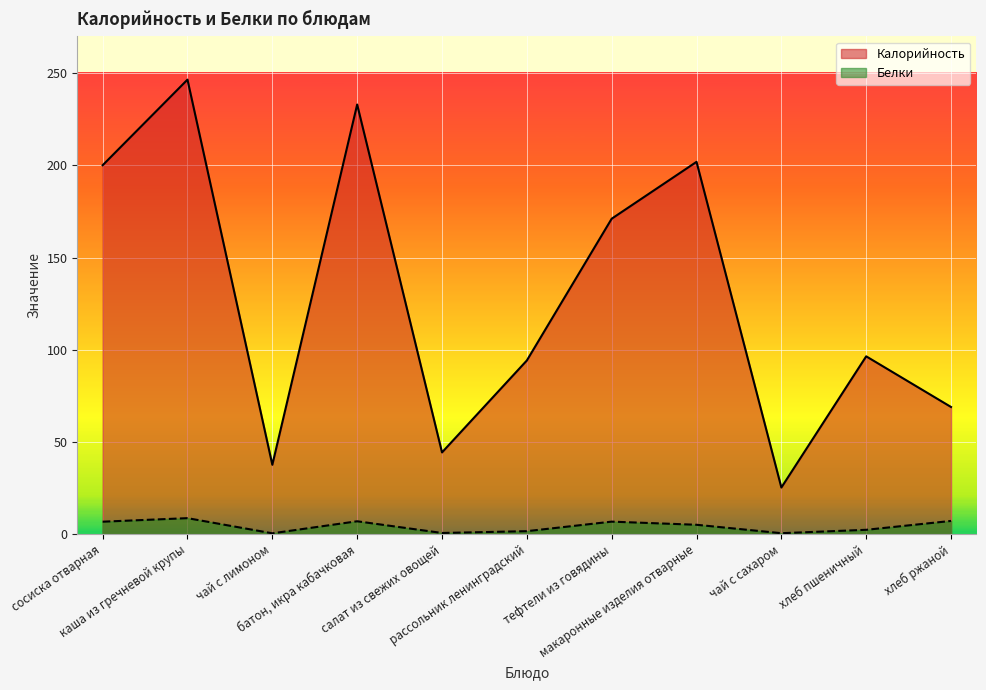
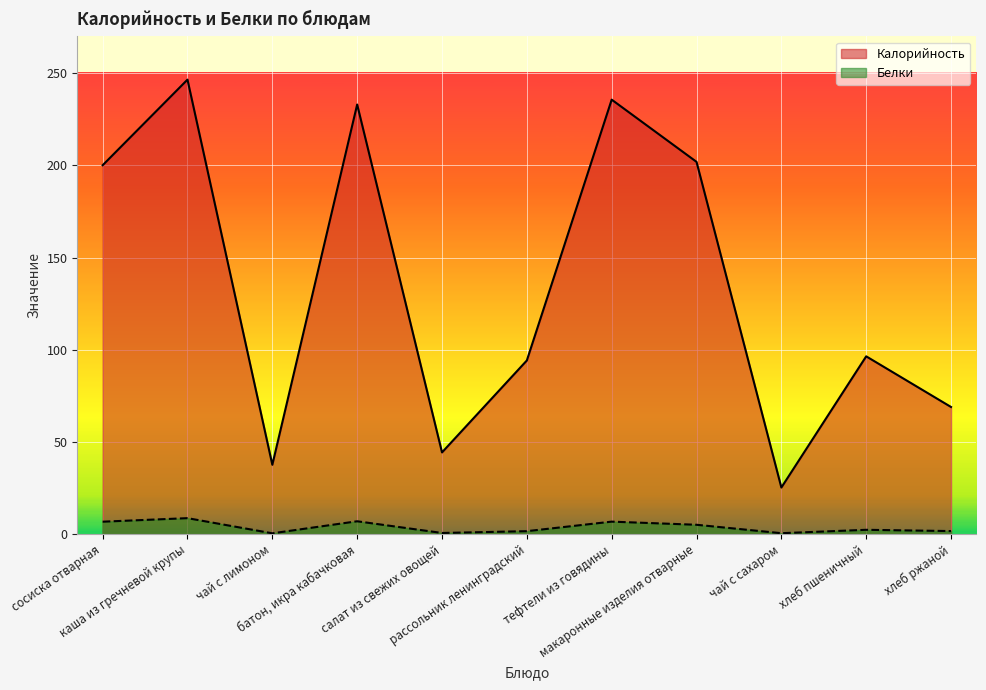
  {
    "Калорийность": {
      "сосиска отварная": 200,
      "каша из гречневой крупы": 246,
      "чай с лимоном": 38,
      "батон, икра кабачковая": 233,
      "салат из свежих овощей": 44,
      "рассольник ленинградский": 94,
-     "тефтели из говядины": 171,
+     "тефтели из говядины": 236,
      "макаронные изделия отварные": 202,
      "чай с сахаром": 25,
      "хлеб пшеничный": 96,
      "хлеб ржаной": 69
    },
    "Белки": {
      "сосиска отварная": 7,
      "каша из гречневой крупы": 9,
      "чай с лимоном": 0,
      "батон, икра кабачковая": 7,
      "салат из свежих овощей": 1,
      "рассольник ленинградский": 2,
      "тефтели из говядины": 7,
      "макаронные изделия отварные": 5,
      "чай с сахаром": 1,
      "хлеб пшеничный": 2,
-     "хлеб ржаной": 7
+     "хлеб ржаной": 2
    }
  }
